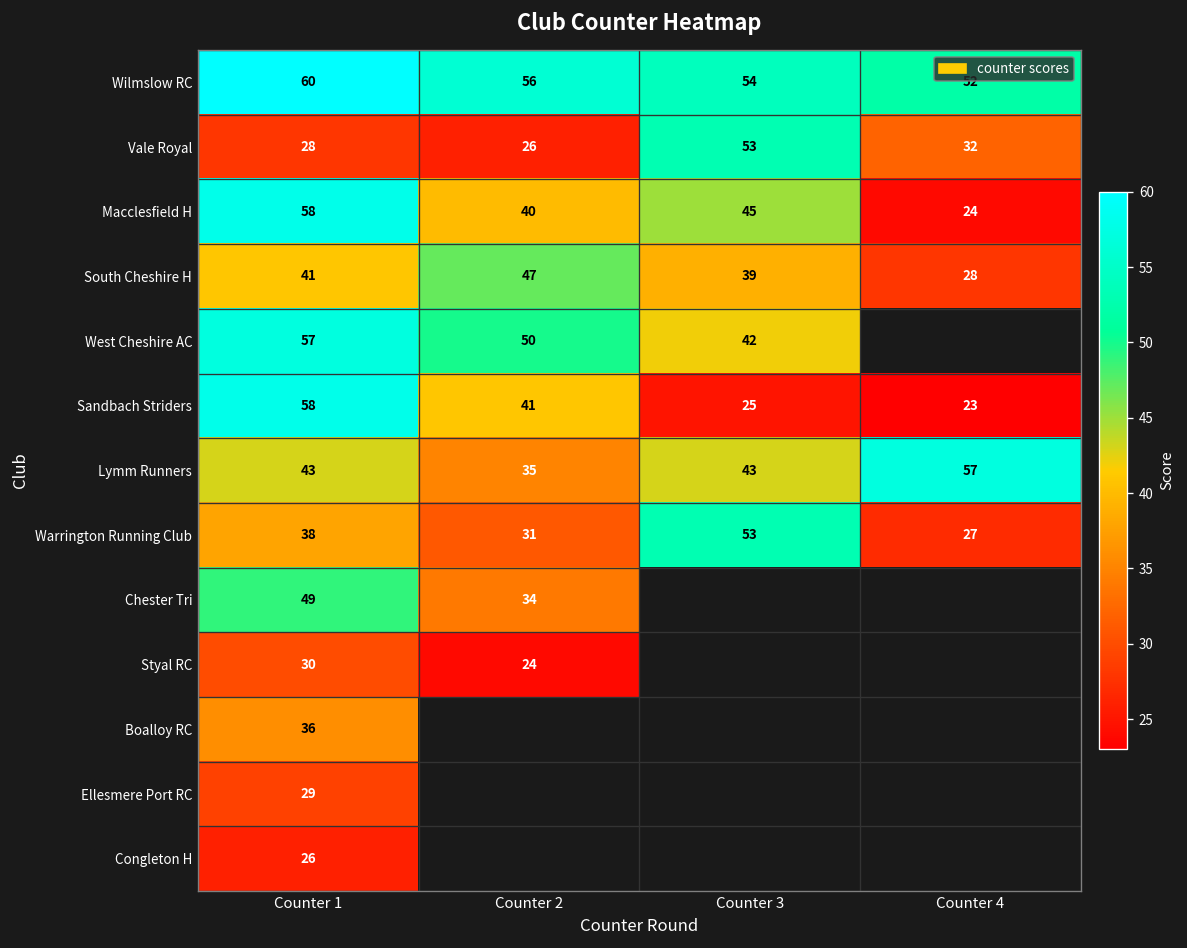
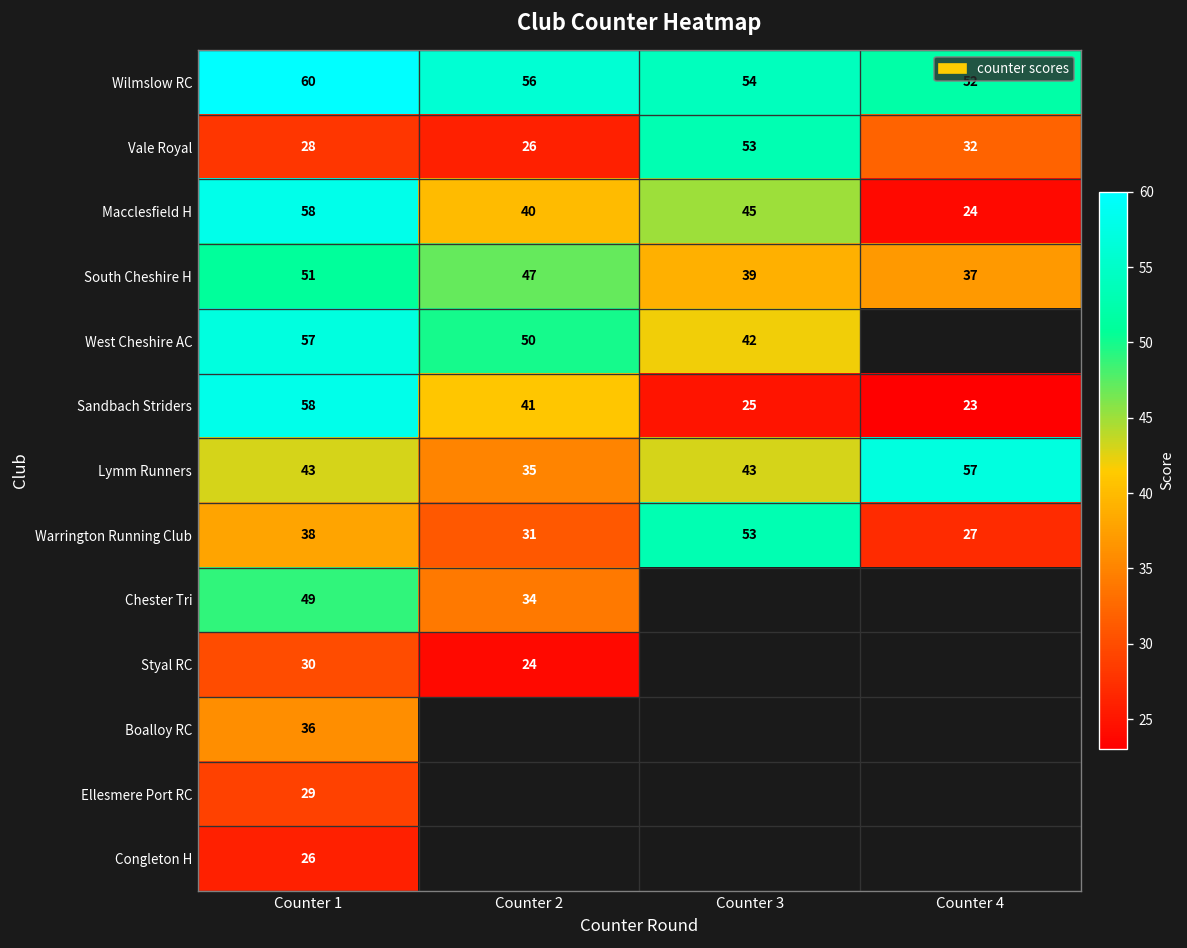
  {
    "Wilmslow RC": {
      "Counter 1": 60,
      "Counter 2": 56,
      "Counter 3": 54
    },
    "Vale Royal": {
      "Counter 1": 28,
      "Counter 2": 26,
      "Counter 3": 53,
      "Counter 4": 32
    },
    "Macclesfield H": {
      "Counter 1": 58,
      "Counter 2": 40,
      "Counter 3": 45,
      "Counter 4": 24
    },
    "South Cheshire H": {
-     "Counter 1": 41,
+     "Counter 1": 51,
      "Counter 2": 47,
      "Counter 3": 39,
-     "Counter 4": 28
+     "Counter 4": 37
    },
    "West Cheshire AC": {
      "Counter 1": 57,
      "Counter 2": 50,
      "Counter 3": 42
    },
    "Sandbach Striders": {
      "Counter 1": 58,
      "Counter 2": 41,
      "Counter 3": 25,
      "Counter 4": 23
    },
    "Lymm Runners": {
      "Counter 1": 43,
      "Counter 2": 35,
      "Counter 3": 43,
      "Counter 4": 57
    },
    "Warrington Running Club": {
      "Counter 1": 38,
      "Counter 2": 31,
      "Counter 3": 53,
      "Counter 4": 27
    },
    "Chester Tri": {
      "Counter 1": 49,
      "Counter 2": 34
    },
    "Styal RC": {
      "Counter 1": 30,
      "Counter 2": 24
    },
    "Boalloy RC": {
      "Counter 1": 36
    },
    "Ellesmere Port RC": {
      "Counter 1": 29
    },
    "Congleton H": {
      "Counter 1": 26
    }
  }
